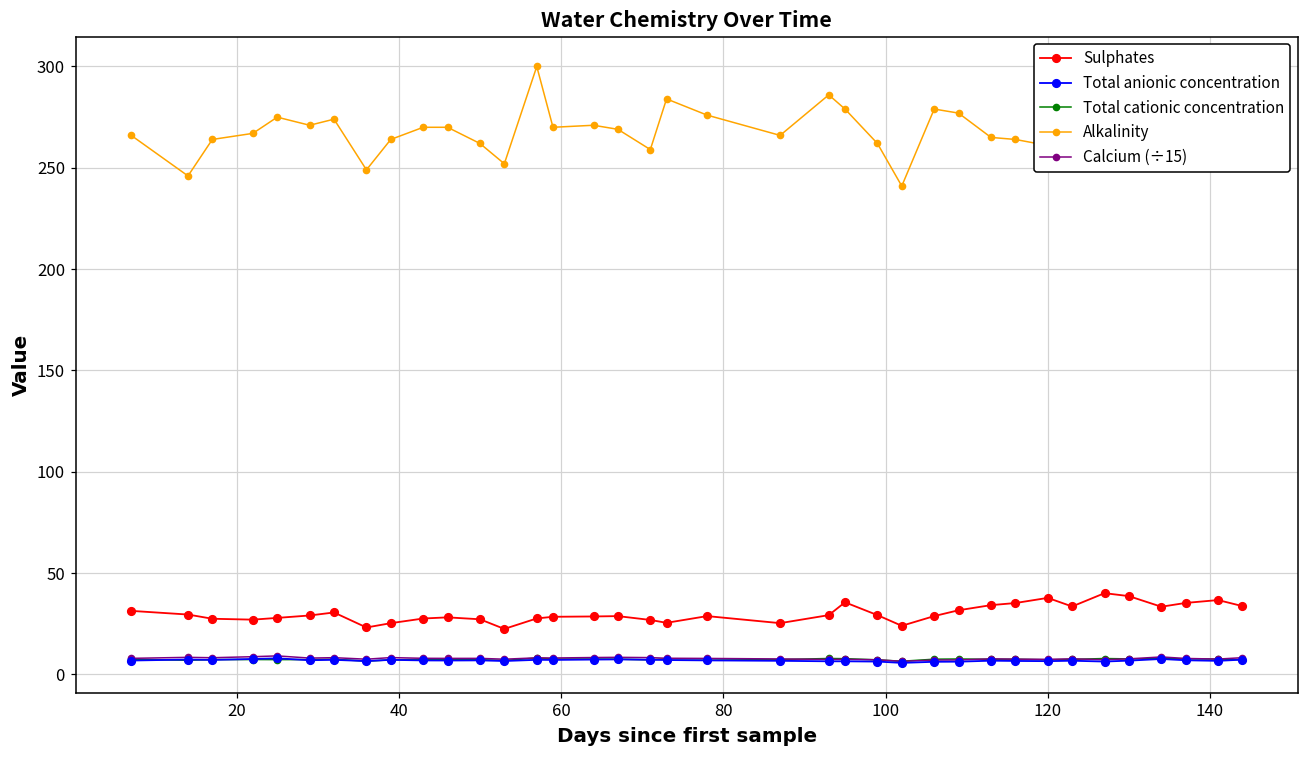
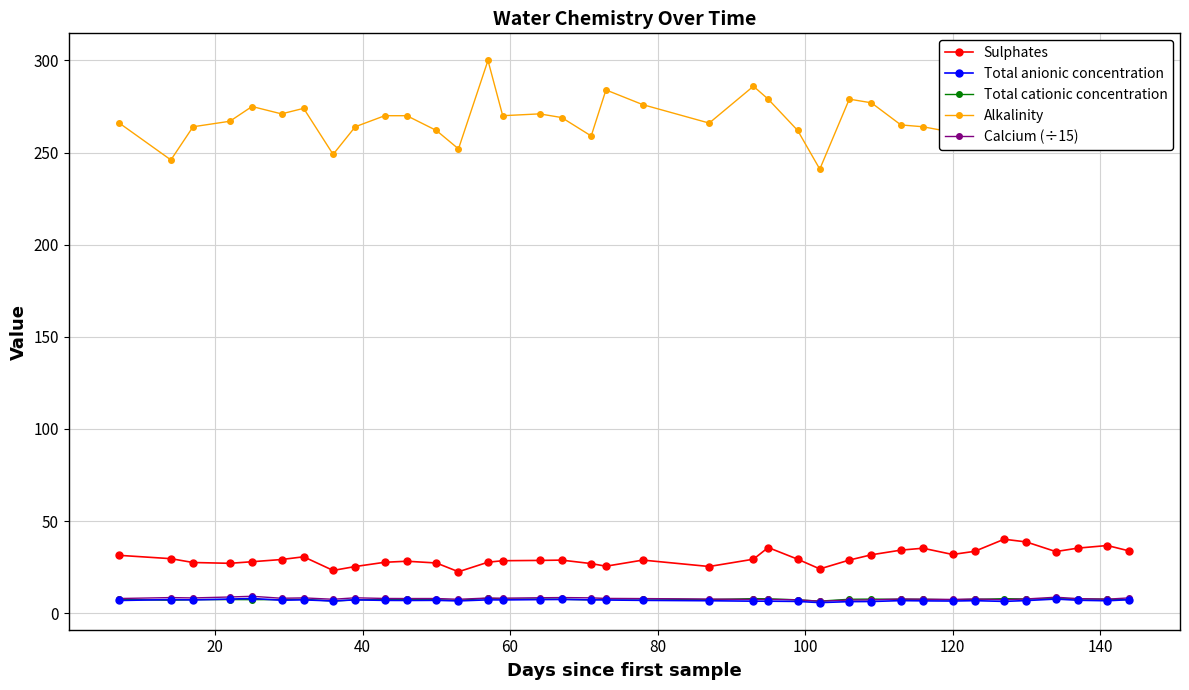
  {
    "Sulphates": {
-     "120": 38
+     "120": 32
    }
  }
